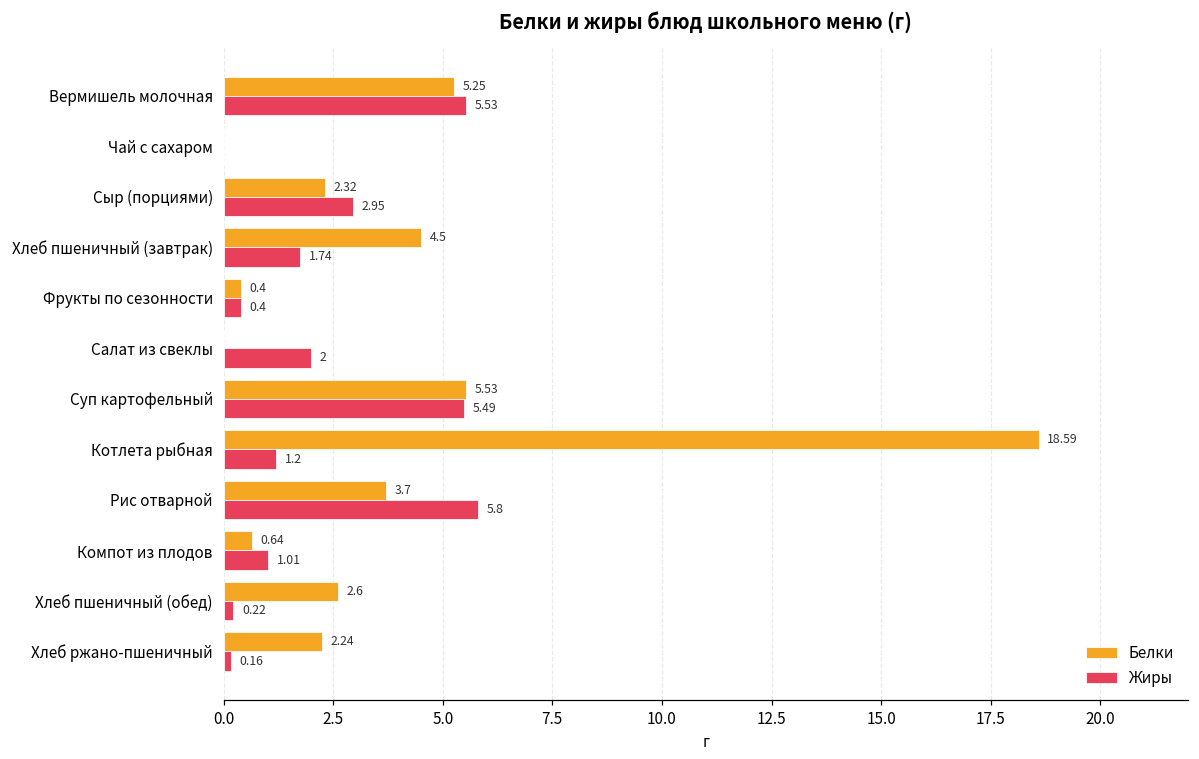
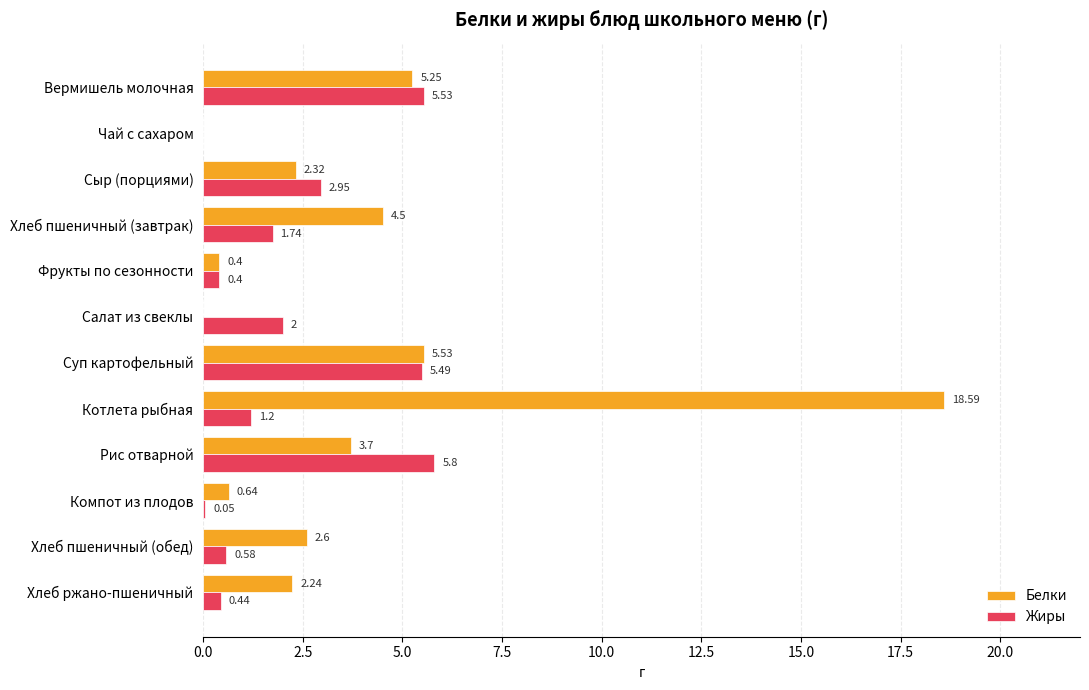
  {
    "Белки": {
      "Вермишель молочная": 5.25,
      "Сыр (порциями)": 2.32,
      "Хлеб пшеничный (завтрак)": 4.5,
      "Фрукты по сезонности": 0.4,
      "Суп картофельный": 5.53,
      "Котлета рыбная": 18.59,
      "Рис отварной": 3.7,
      "Компот из плодов": 0.64,
      "Хлеб пшеничный (обед)": 2.6,
      "Хлеб ржано-пшеничный": 2.24
    },
    "Жиры": {
      "Вермишель молочная": 5.53,
      "Сыр (порциями)": 2.95,
      "Хлеб пшеничный (завтрак)": 1.74,
      "Фрукты по сезонности": 0.4,
      "Салат из свеклы": 2,
      "Суп картофельный": 5.49,
      "Котлета рыбная": 1.2,
      "Рис отварной": 5.8,
-     "Компот из плодов": 1.01,
-     "Хлеб пшеничный (обед)": 0.22,
-     "Хлеб ржано-пшеничный": 0.16
+     "Компот из плодов": 0.05,
+     "Хлеб пшеничный (обед)": 0.58,
+     "Хлеб ржано-пшеничный": 0.44
    }
  }
